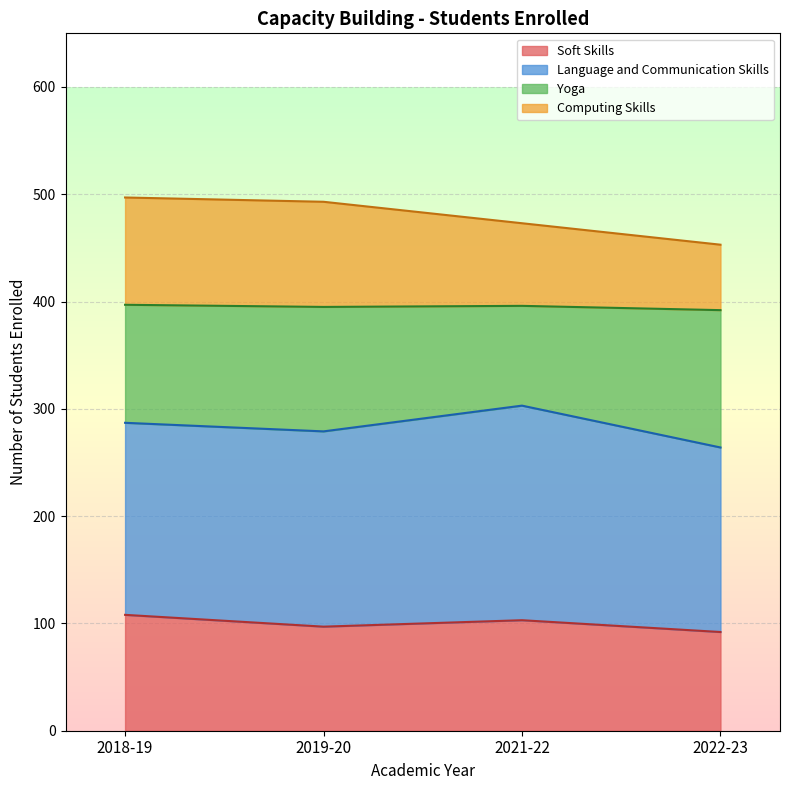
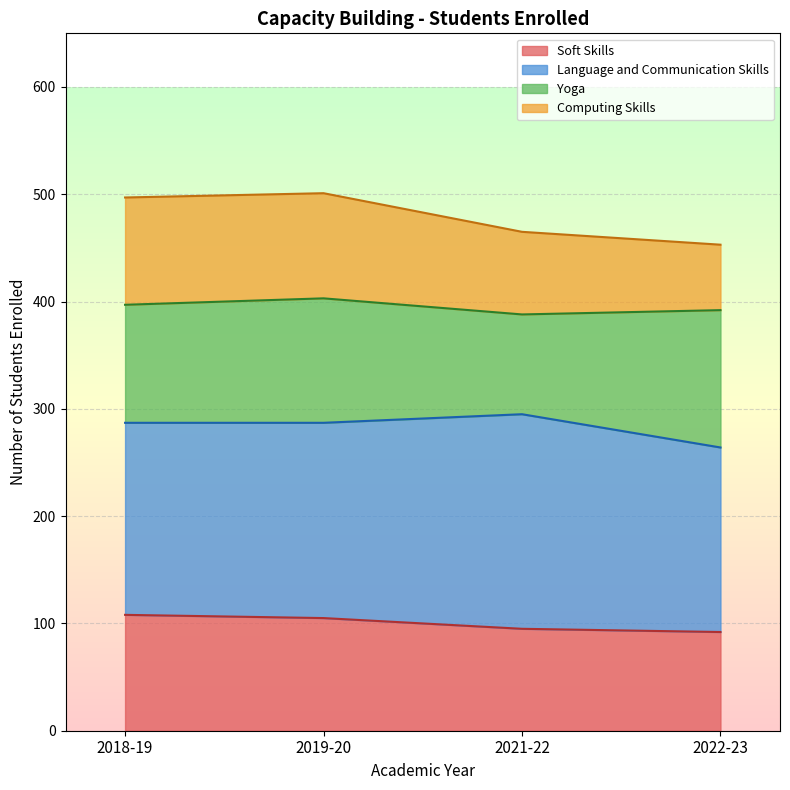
  {
    "Soft Skills": {
      "2018-19": 108,
-     "2019-20": 97,
-     "2021-22": 103,
+     "2019-20": 105,
+     "2021-22": 95,
      "2022-23": 92
    },
    "Language and Communication Skills": {
      "2018-19": 179,
      "2019-20": 182,
      "2021-22": 200,
      "2022-23": 172
    },
    "Yoga": {
      "2018-19": 110,
      "2019-20": 116,
      "2021-22": 93,
      "2022-23": 128
    },
    "Computing Skills": {
      "2018-19": 100,
      "2019-20": 98,
      "2021-22": 77,
      "2022-23": 61
    }
  }
